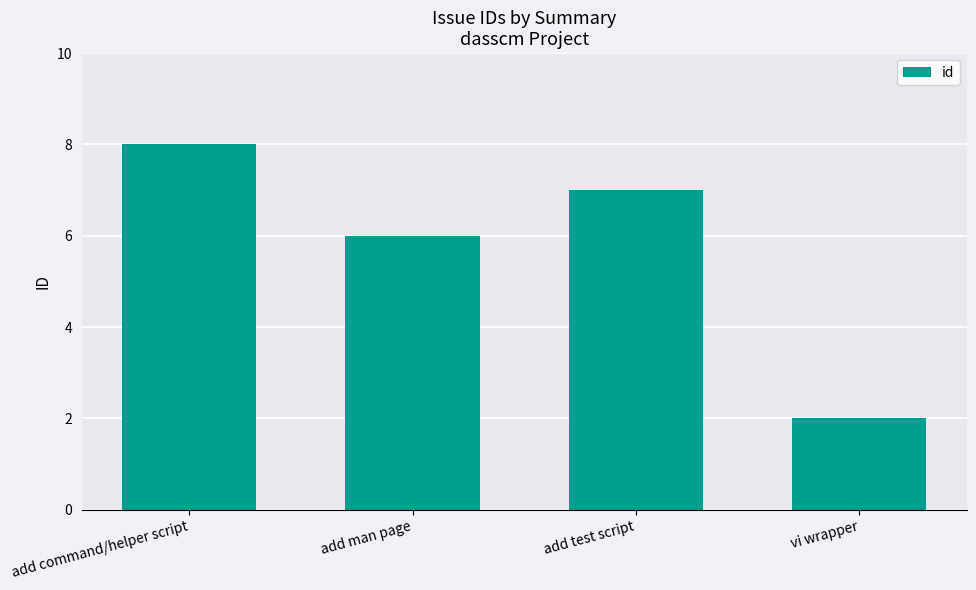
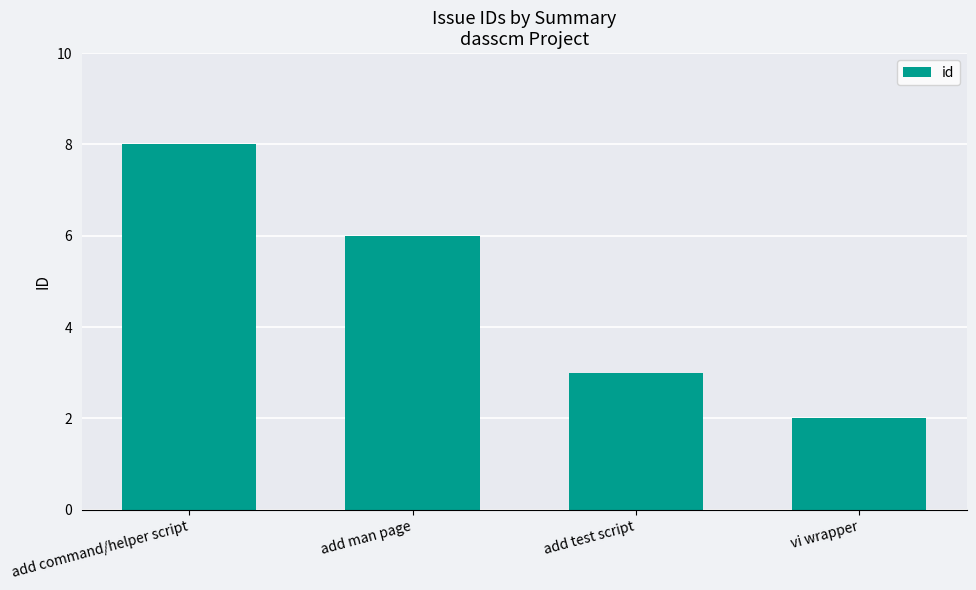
  {
    "add command/helper script": 8,
    "add man page": 6,
-   "add test script": 7,
+   "add test script": 3,
    "vi wrapper": 2
  }
